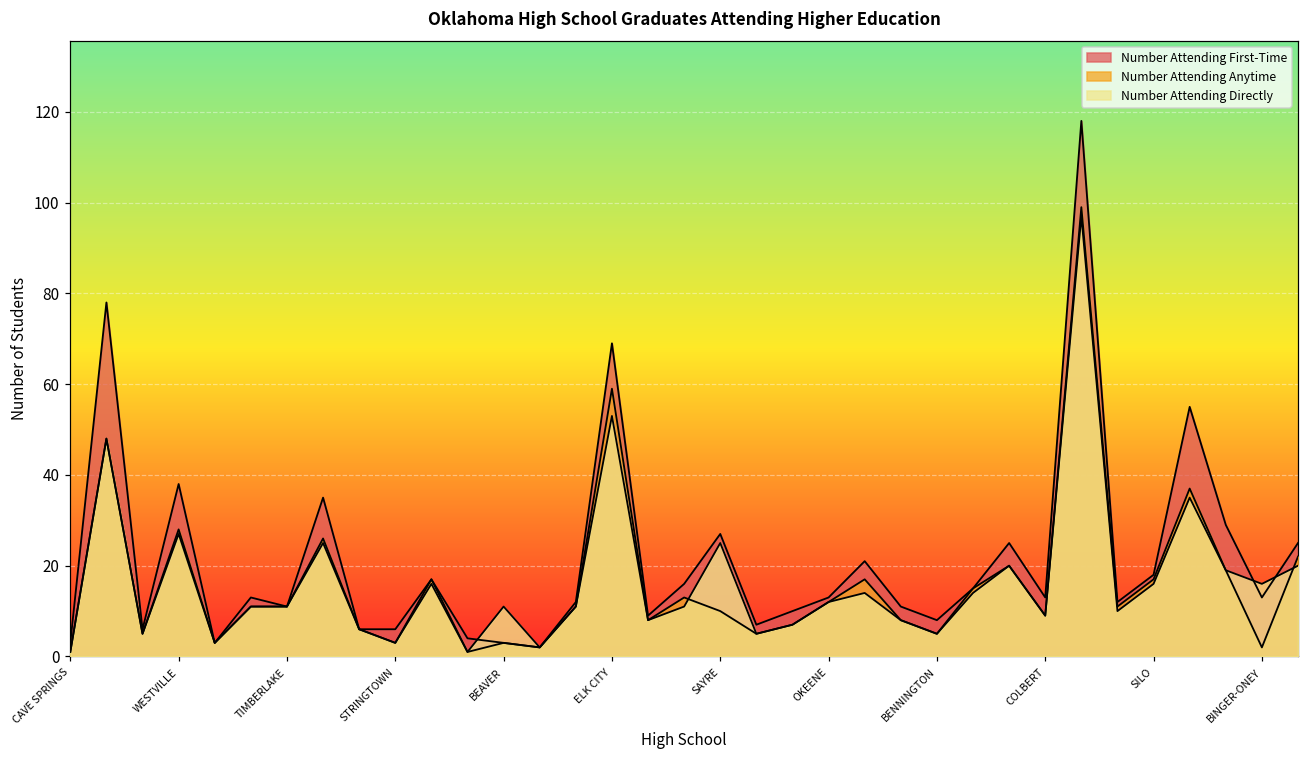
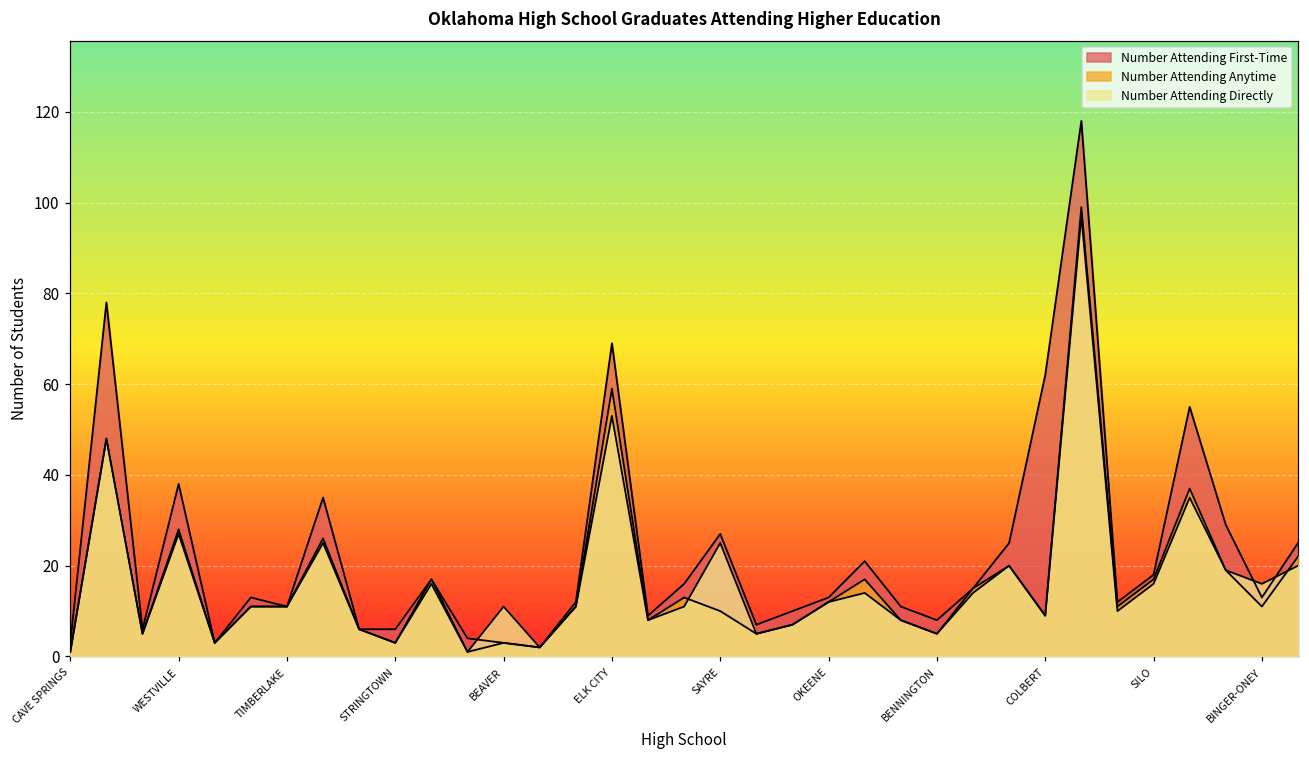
  {
    "Number Attending First-Time": {
      "CAVE SPRINGS": 3,
      "WESTVILLE": 38,
      "STRINGTOWN": 6,
      "ELK CITY": 69,
      "SAYRE": 27,
      "OKEENE": 13,
      "BENNINGTON": 8,
-     "COLBERT": 13,
+     "COLBERT": 62,
      "SILO": 18,
      "BINGER-ONEY": 13
    },
    "Number Attending Anytime": {
      "WESTVILLE": 28,
      "ELK CITY": 59,
      "SAYRE": 10,
      "SILO": 17,
-     "BINGER-ONEY": 2
+     "BINGER-ONEY": 11
    },
    "Number Attending Directly": {
      "WESTVILLE": 27,
      "BEAVER": 11,
      "ELK CITY": 53,
      "SAYRE": 25,
      "SILO": 16,
      "BINGER-ONEY": 16
    }
  }
